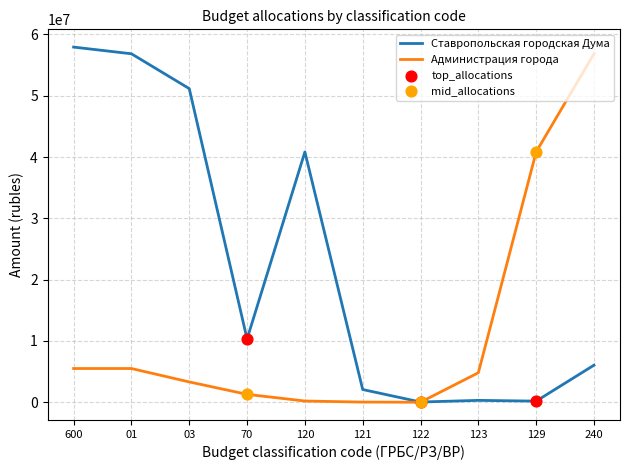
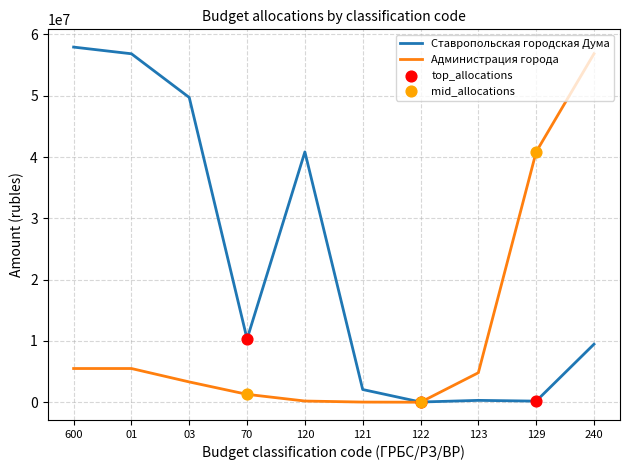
  {
    "Ставропольская городская Дума": {
      "600": 58000000,
      "01": 57000000,
-     "03": 51000000,
+     "03": 50000000,
      "120": 41000000,
      "121": 2000000,
      "123": 0,
-     "240": 6000000
+     "240": 9000000
    }
  }
